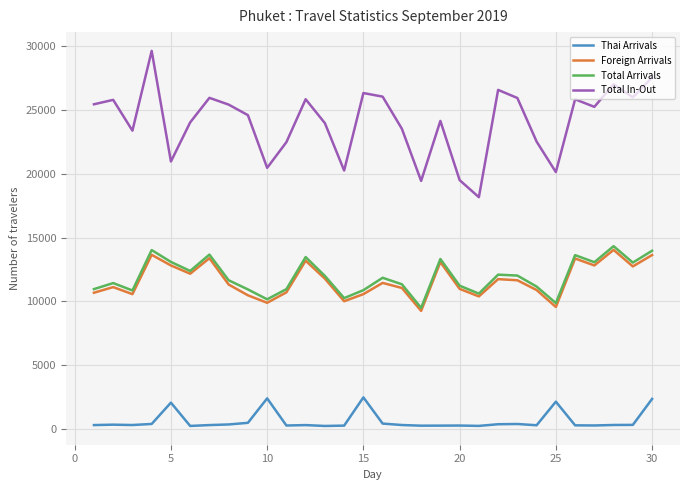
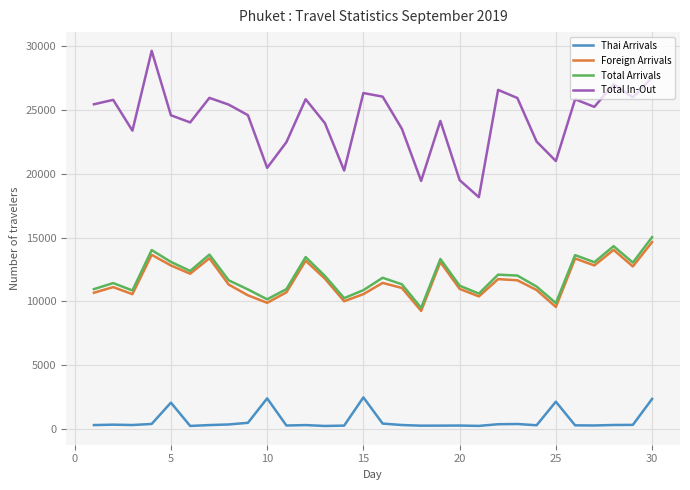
  {
    "Thai Arrivals": {
      "5": 2000,
      "10": 2400,
      "15": 2500,
      "20": 200,
      "25": 2100,
      "30": 2300
    },
    "Foreign Arrivals": {
      "5": 12800,
      "10": 9900,
      "15": 10600,
      "20": 11000,
      "25": 9600,
-     "30": 13600
+     "30": 14600
    },
    "Total Arrivals": {
      "5": 13100,
      "10": 10200,
      "15": 10900,
      "20": 11200,
      "25": 9900,
-     "30": 14000
+     "30": 15000
    },
    "Total In-Out": {
-     "5": 21000,
+     "5": 24600,
      "10": 20500,
      "15": 26300,
      "20": 19500,
-     "25": 20100
+     "25": 21000
    }
  }
